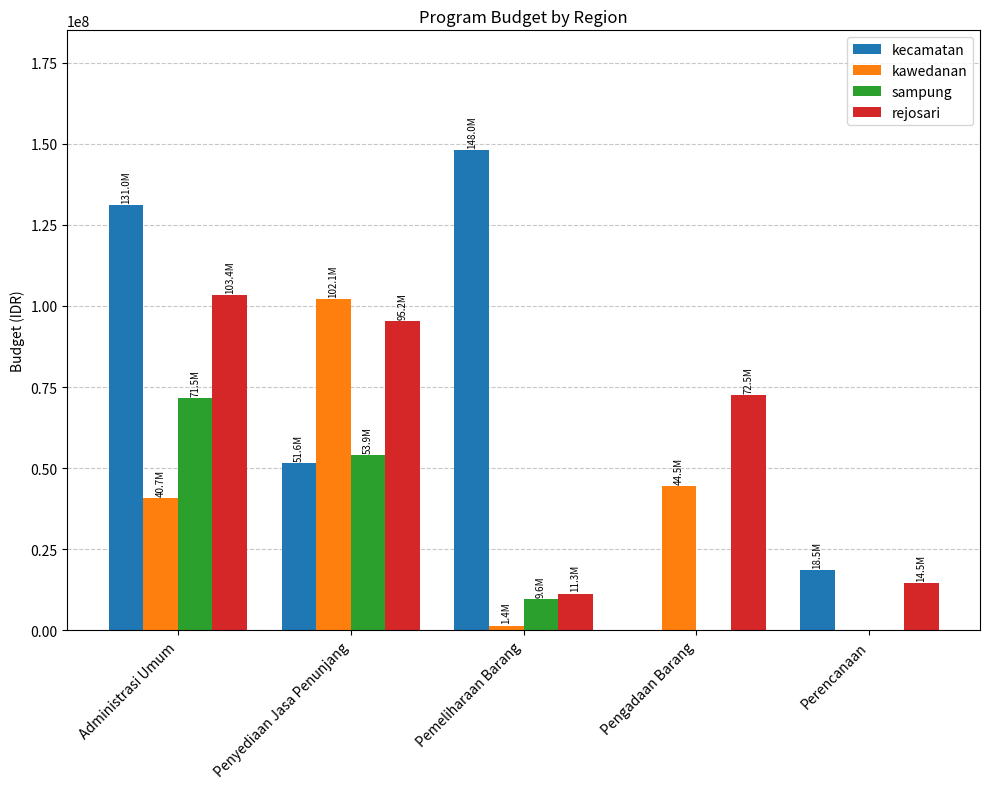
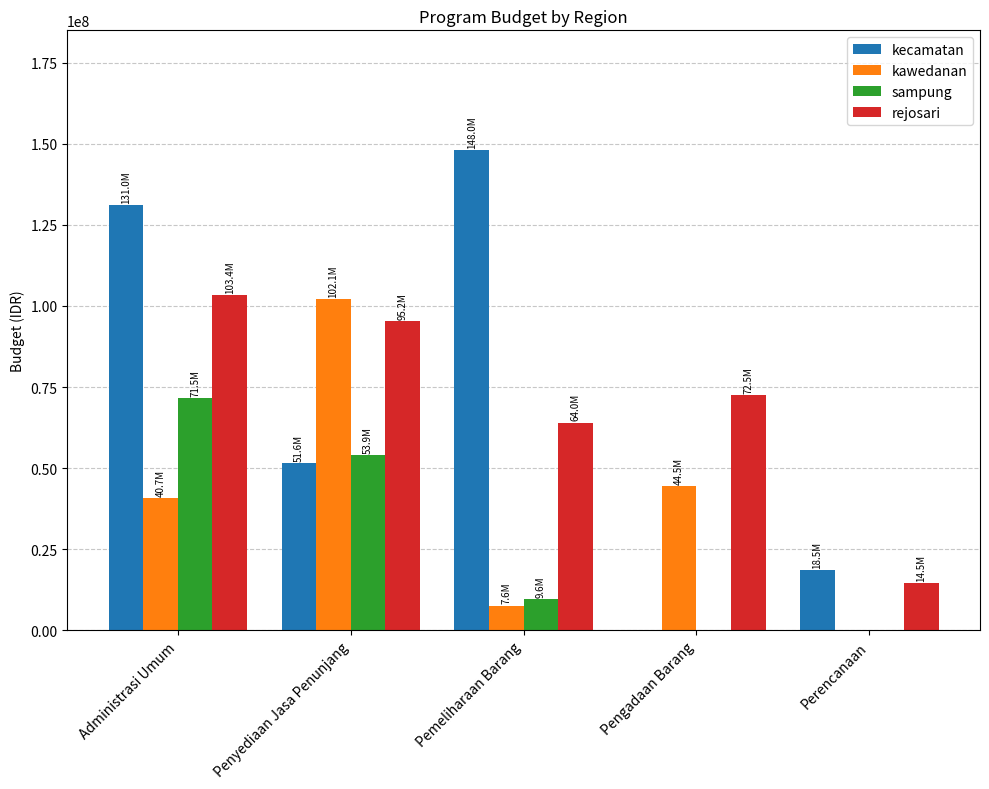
  {
    "kecamatan": {
      "Administrasi Umum": "131.0M",
      "Penyediaan Jasa Penunjang": "51.6M",
      "Pemeliharaan Barang": "148.0M",
      "Perencanaan": "18.5M"
    },
    "kawedanan": {
      "Administrasi Umum": "40.7M",
      "Penyediaan Jasa Penunjang": "102.1M",
-     "Pemeliharaan Barang": "1.4M",
+     "Pemeliharaan Barang": "7.6M",
      "Pengadaan Barang": "44.5M"
    },
    "sampung": {
      "Administrasi Umum": "71.5M",
      "Penyediaan Jasa Penunjang": "53.9M",
      "Pemeliharaan Barang": "9.6M"
    },
    "rejosari": {
      "Administrasi Umum": "103.4M",
      "Penyediaan Jasa Penunjang": "95.2M",
-     "Pemeliharaan Barang": "11.3M",
+     "Pemeliharaan Barang": "64.0M",
      "Pengadaan Barang": "72.5M",
      "Perencanaan": "14.5M"
    }
  }
